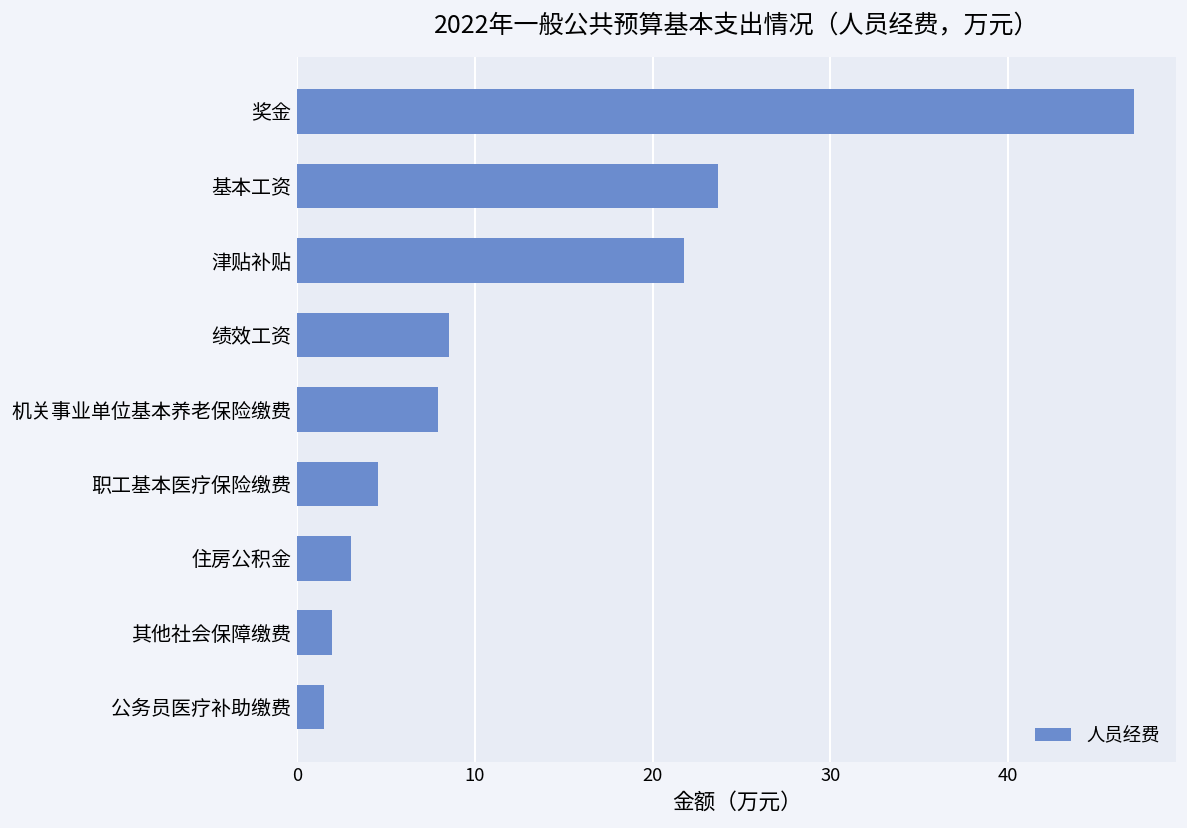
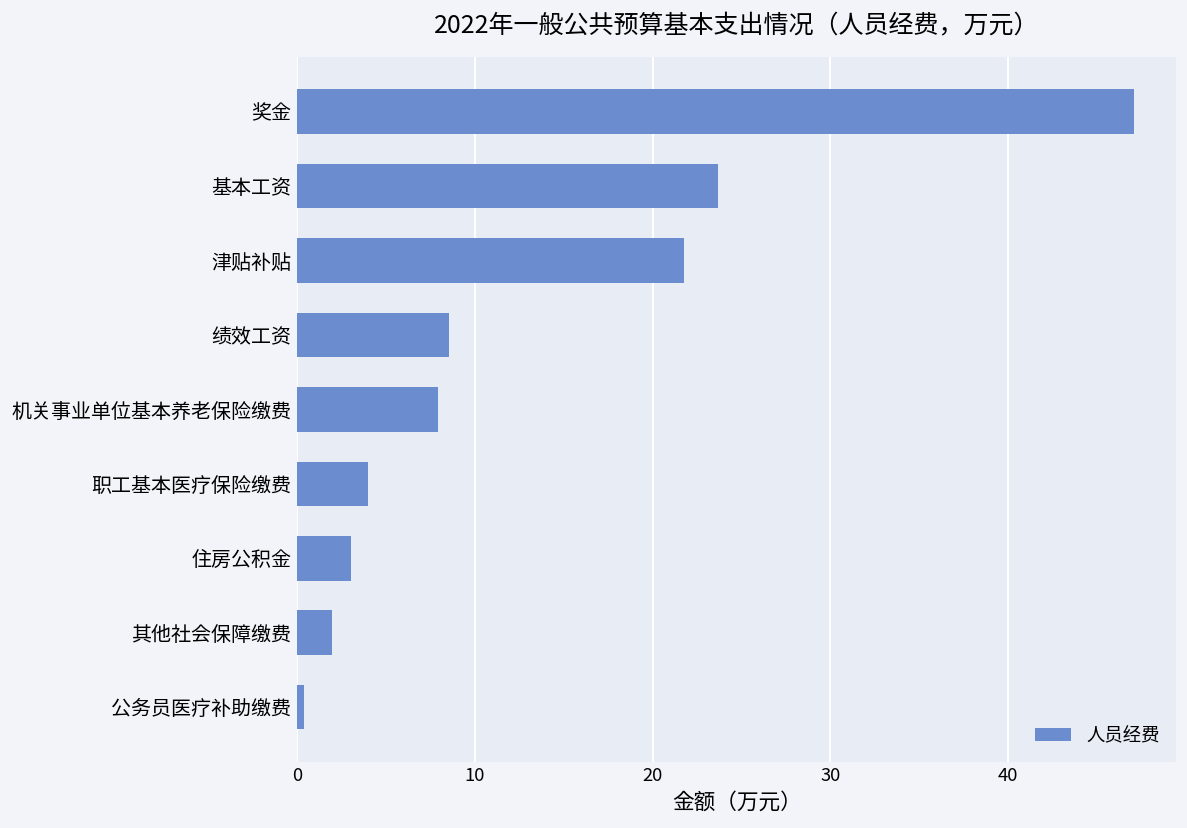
  {
    "奖金": 47.1,
    "基本工资": 23.7,
    "津贴补贴": 21.8,
    "绩效工资": 8.6,
    "机关事业单位基本养老保险缴费": 7.9,
-   "职工基本医疗保险缴费": 4.6,
+   "职工基本医疗保险缴费": 4.0,
    "住房公积金": 3.0,
    "其他社会保障缴费": 2.0,
-   "公务员医疗补助缴费": 1.5
+   "公务员医疗补助缴费": 0.4
  }
